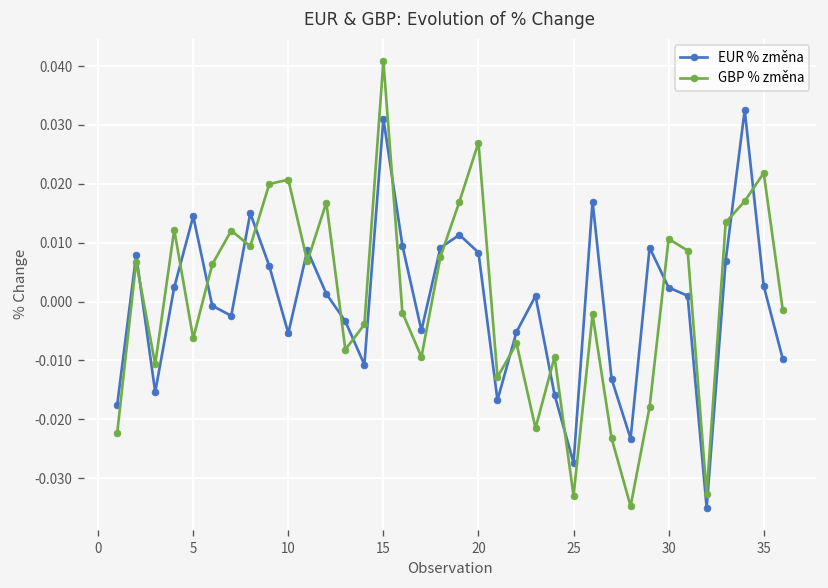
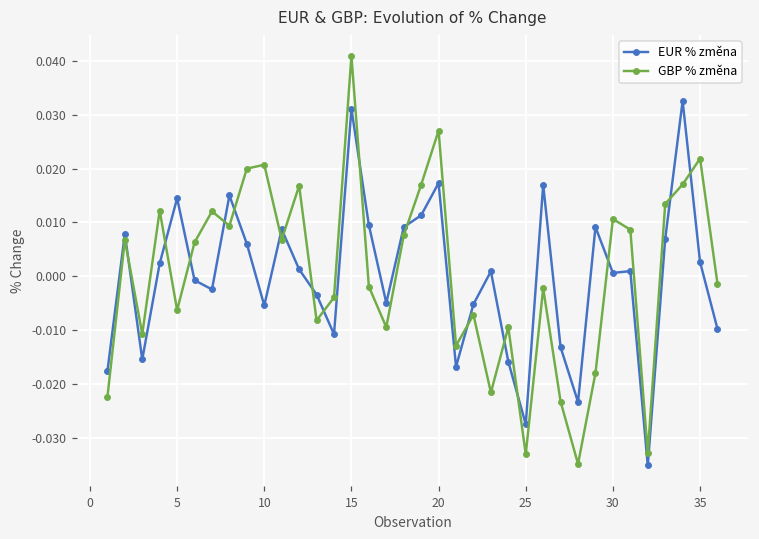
  {
    "EUR % změna": {
      "5": 0.014,
      "10": -0.005,
      "15": 0.031,
-     "20": 0.008,
+     "20": 0.017,
      "25": -0.027,
-     "30": 0.002,
+     "30": 0.001,
      "35": 0.003
    },
    "GBP % změna": {
      "5": -0.006,
      "10": 0.021,
      "15": 0.041,
      "20": 0.027,
      "25": -0.033,
      "30": 0.011,
      "35": 0.022
    }
  }
